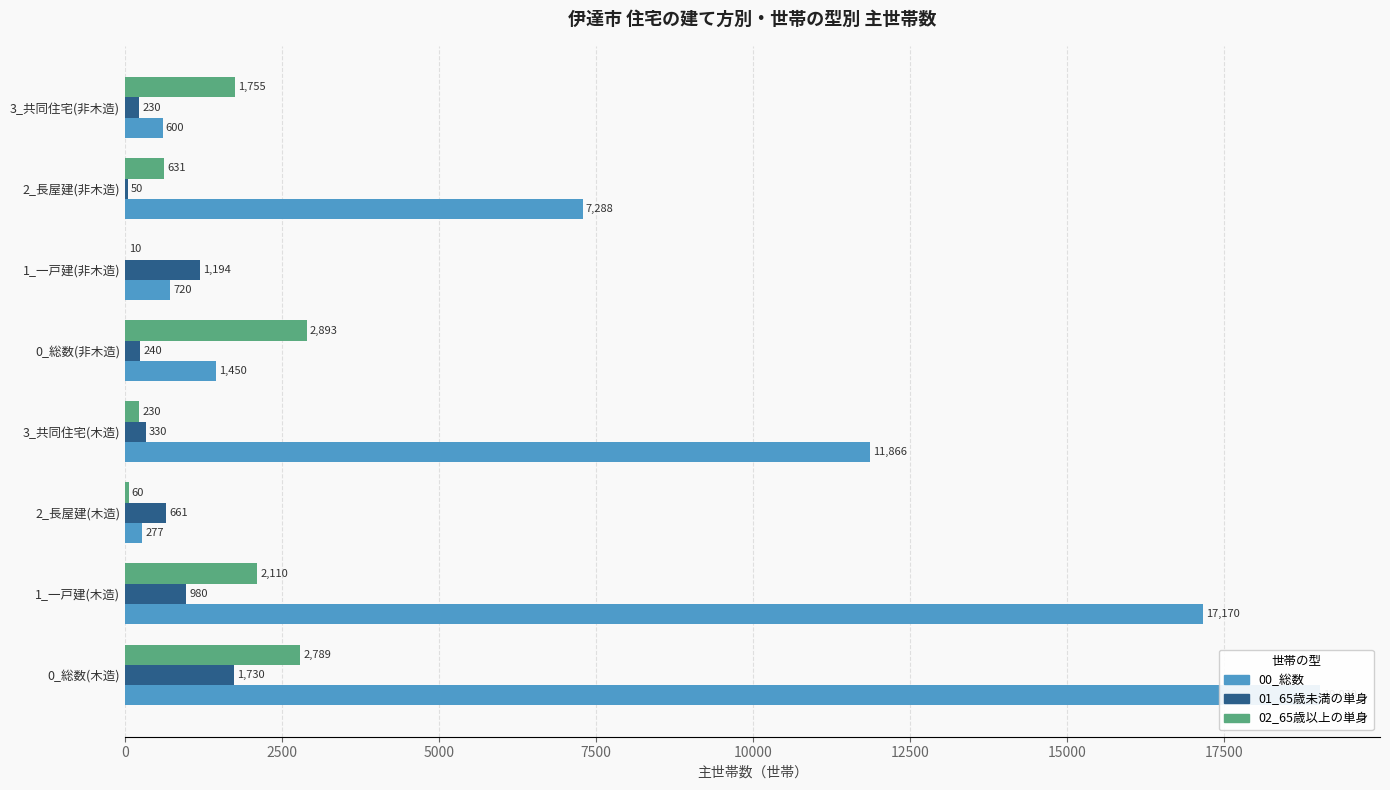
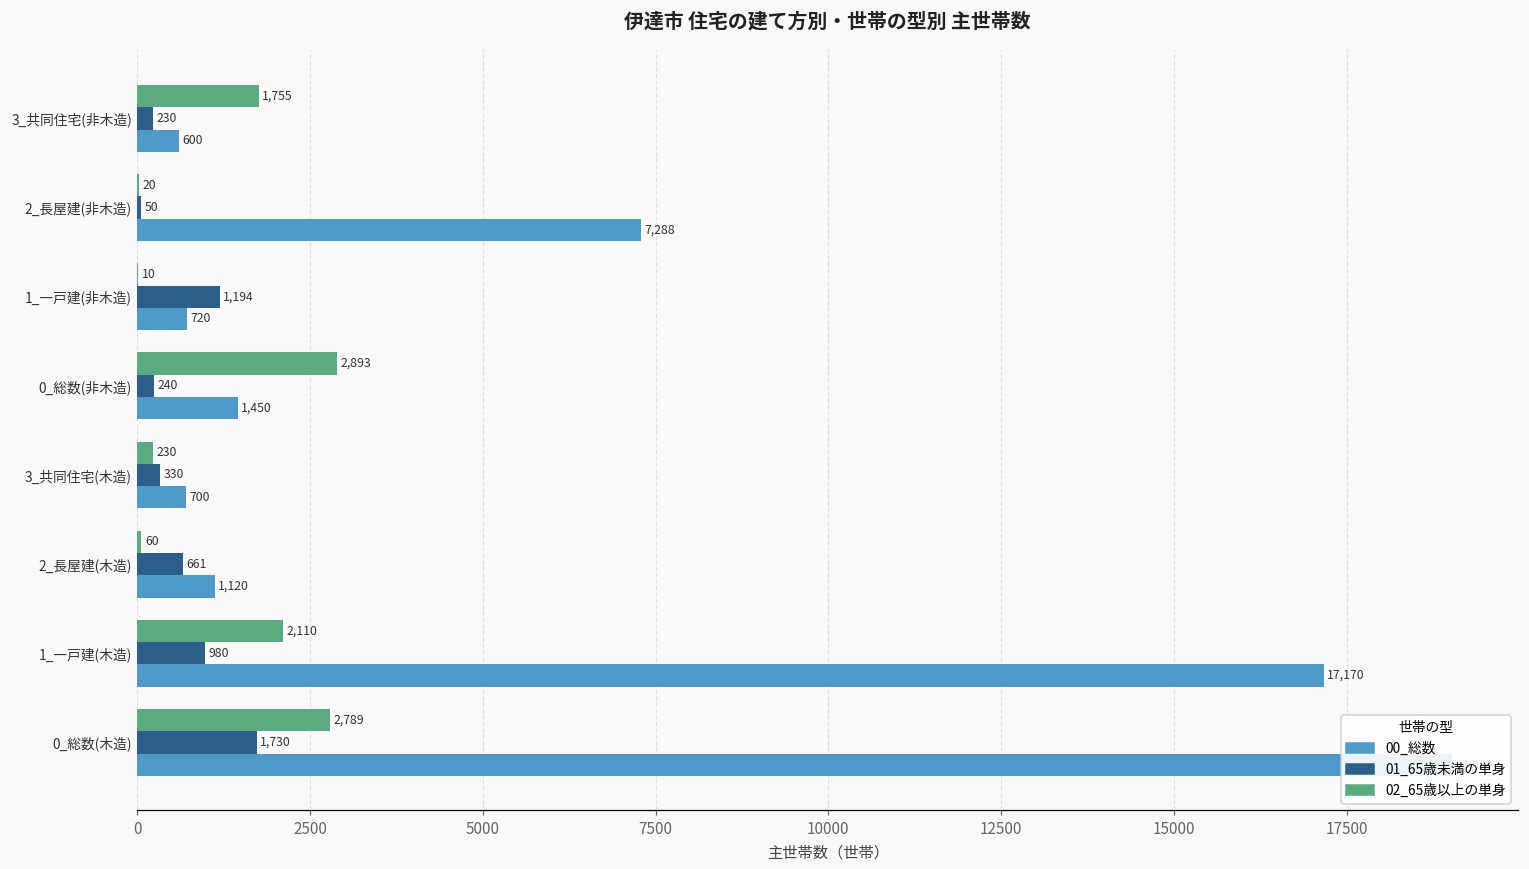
  {
    "00_総数": {
      "3_共同住宅(非木造)": "600",
      "2_長屋建(非木造)": "7,288",
      "1_一戸建(非木造)": "720",
      "0_総数(非木造)": "1,450",
-     "3_共同住宅(木造)": "11,866",
-     "2_長屋建(木造)": "277",
+     "3_共同住宅(木造)": "700",
+     "2_長屋建(木造)": "1,120",
      "1_一戸建(木造)": "17,170"
    },
    "01_65歳未満の単身": {
      "3_共同住宅(非木造)": "230",
      "2_長屋建(非木造)": "50",
      "1_一戸建(非木造)": "1,194",
      "0_総数(非木造)": "240",
      "3_共同住宅(木造)": "330",
      "2_長屋建(木造)": "661",
      "1_一戸建(木造)": "980",
      "0_総数(木造)": "1,730"
    },
    "02_65歳以上の単身": {
      "3_共同住宅(非木造)": "1,755",
-     "2_長屋建(非木造)": "631",
+     "2_長屋建(非木造)": "20",
      "1_一戸建(非木造)": "10",
      "0_総数(非木造)": "2,893",
      "3_共同住宅(木造)": "230",
      "2_長屋建(木造)": "60",
      "1_一戸建(木造)": "2,110",
      "0_総数(木造)": "2,789"
    }
  }
